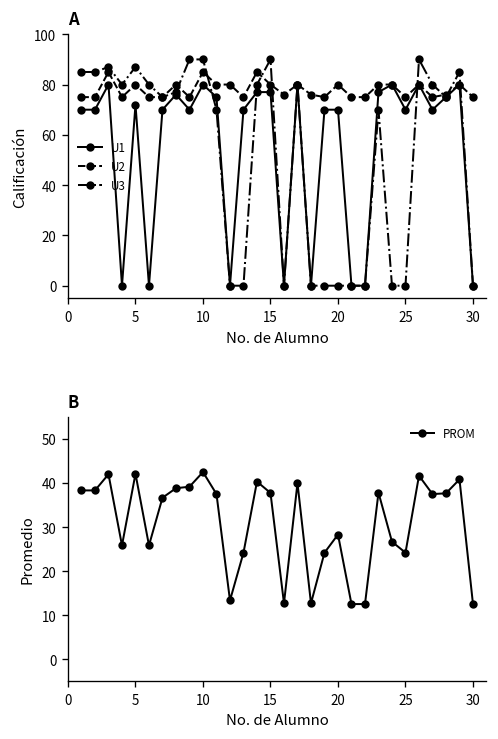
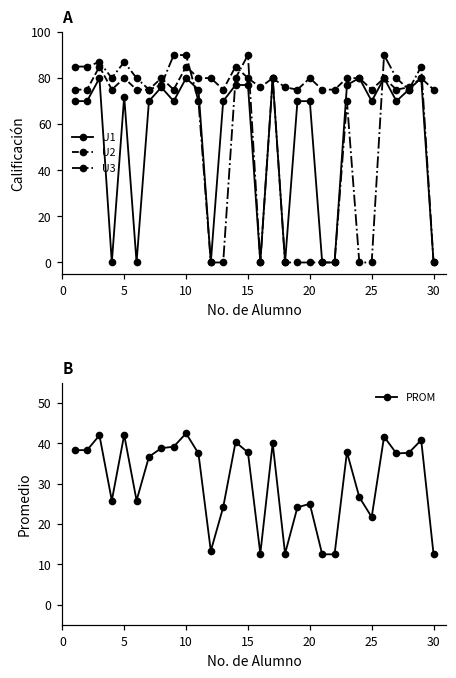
  {
    "B": {
      "5": 42,
      "10": 43,
      "15": 38,
-     "20": 28,
-     "25": 24,
+     "20": 25,
+     "25": 22,
      "30": 13
    }
  }
